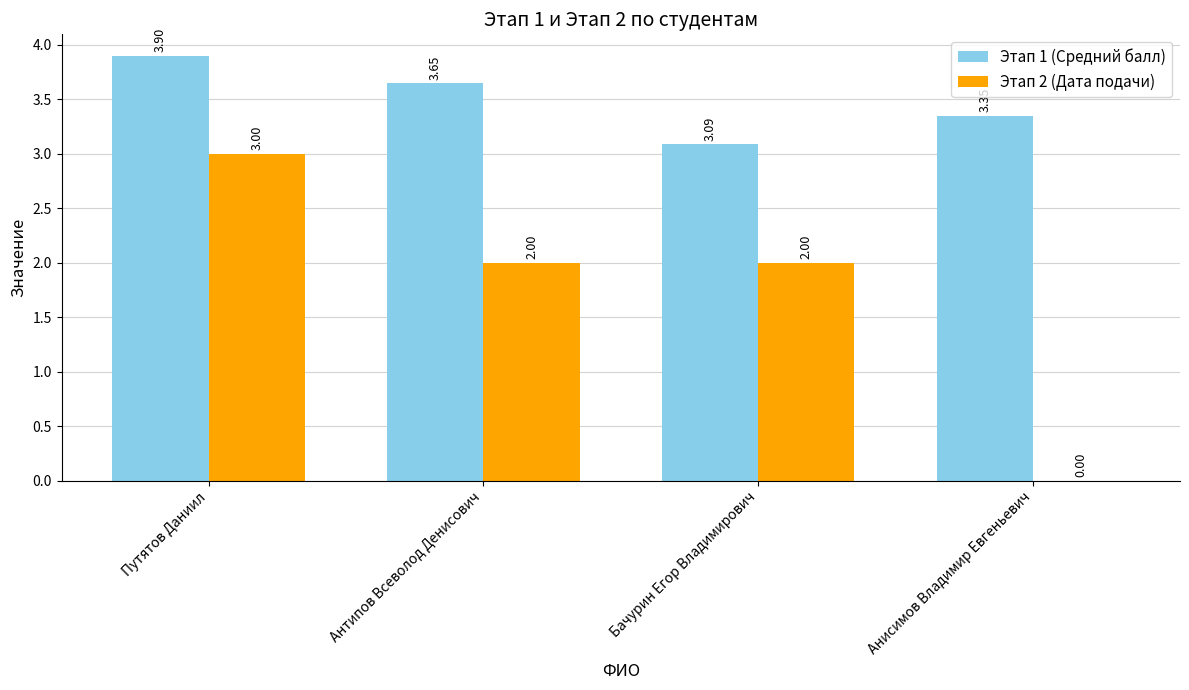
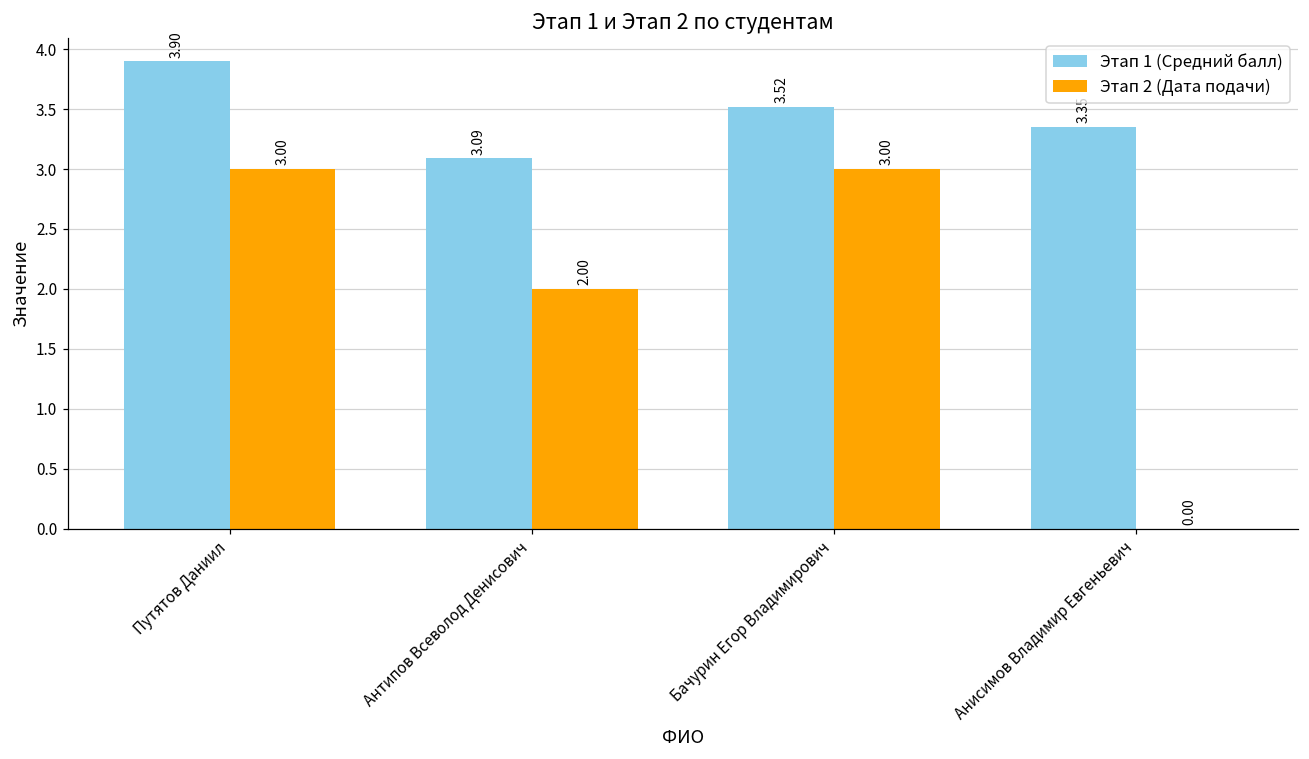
  {
    "Этап 1 (Средний балл)": {
      "Путятов Даниил": 3.90,
-     "Антипов Всеволод Денисович": 3.65,
-     "Бачурин Егор Владимирович": 3.09
+     "Антипов Всеволод Денисович": 3.09,
+     "Бачурин Егор Владимирович": 3.52
    },
    "Этап 2 (Дата подачи)": {
      "Путятов Даниил": 3.00,
      "Антипов Всеволод Денисович": 2.00,
-     "Бачурин Егор Владимирович": 2.00,
+     "Бачурин Егор Владимирович": 3.00,
      "Анисимов Владимир Евгеньевич": 0.00
    }
  }
